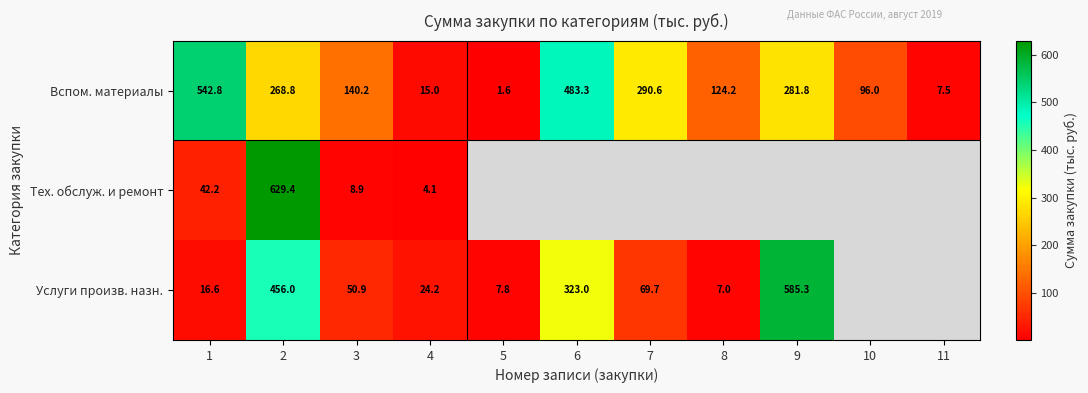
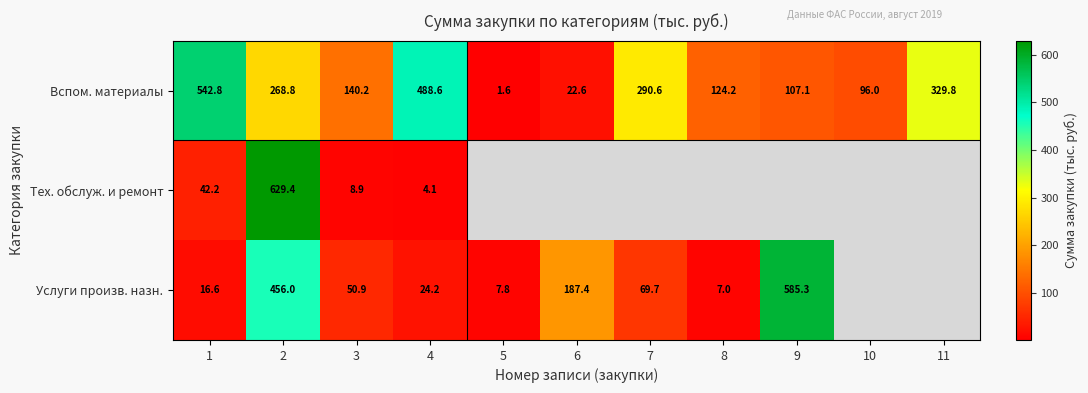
  {
    "Вспом. материалы": {
      "1": 542.8,
      "2": 268.8,
      "3": 140.2,
-     "4": 15.0,
+     "4": 488.6,
      "5": 1.6,
-     "6": 483.3,
+     "6": 22.6,
      "7": 290.6,
      "8": 124.2,
-     "9": 281.8,
+     "9": 107.1,
      "10": 96.0,
-     "11": 7.5
+     "11": 329.8
    },
    "Тех. обслуж. и ремонт": {
      "1": 42.2,
      "2": 629.4,
      "3": 8.9,
      "4": 4.1
    },
    "Услуги произв. назн.": {
      "1": 16.6,
      "2": 456.0,
      "3": 50.9,
      "4": 24.2,
      "5": 7.8,
-     "6": 323.0,
+     "6": 187.4,
      "7": 69.7,
      "8": 7.0,
      "9": 585.3
    }
  }
